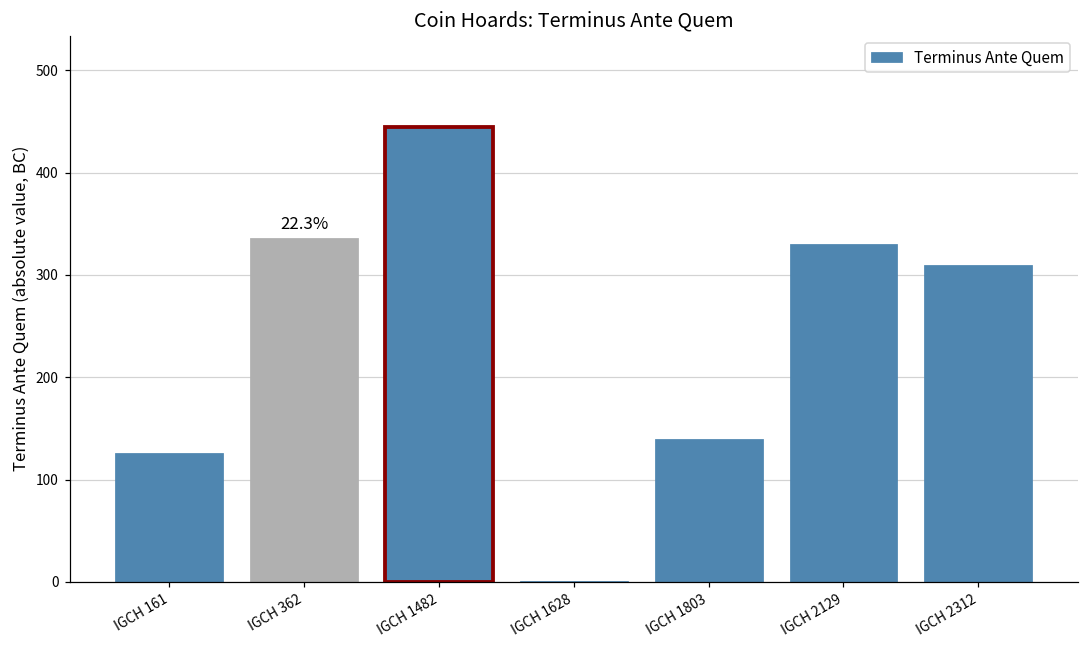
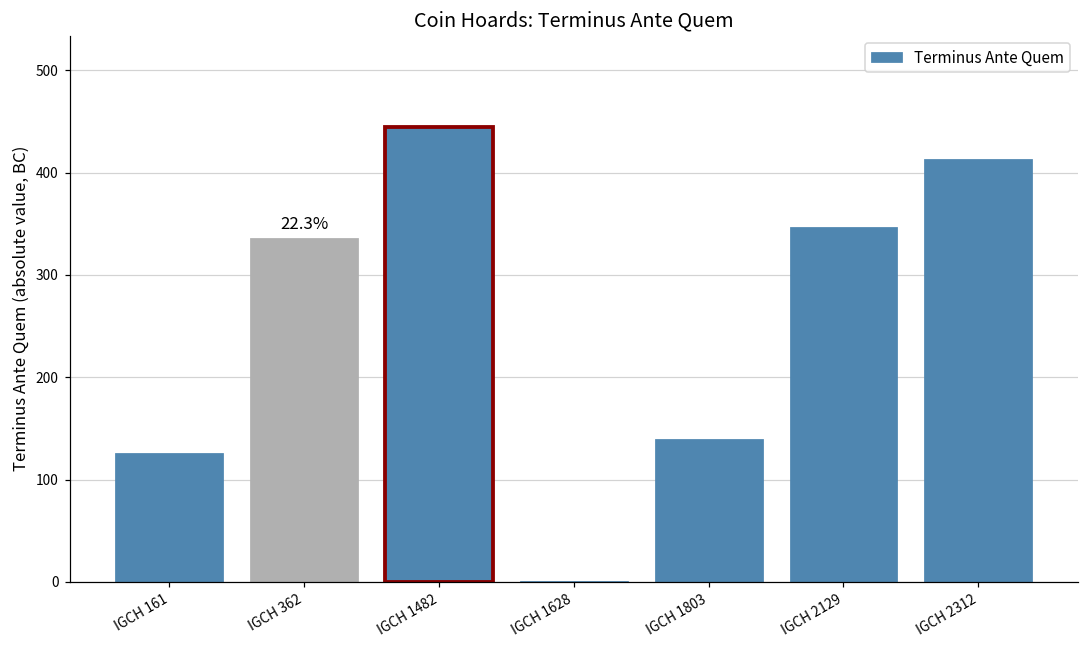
  {
    "IGCH 161": 130,
    "IGCH 1482": 450,
    "IGCH 1803": 140,
-   "IGCH 2129": 330,
-   "IGCH 2312": 310
+   "IGCH 2129": 350,
+   "IGCH 2312": 410
  }
